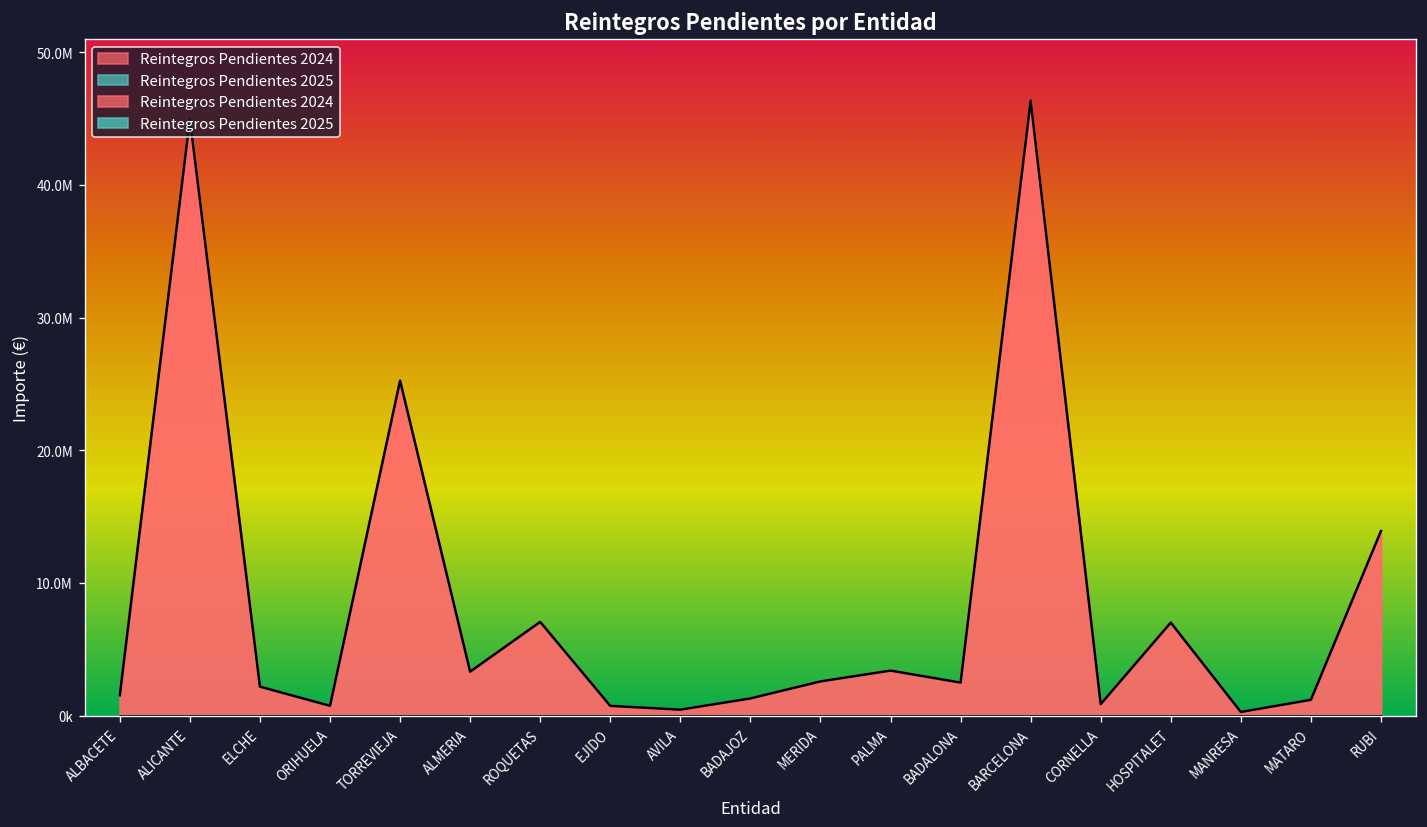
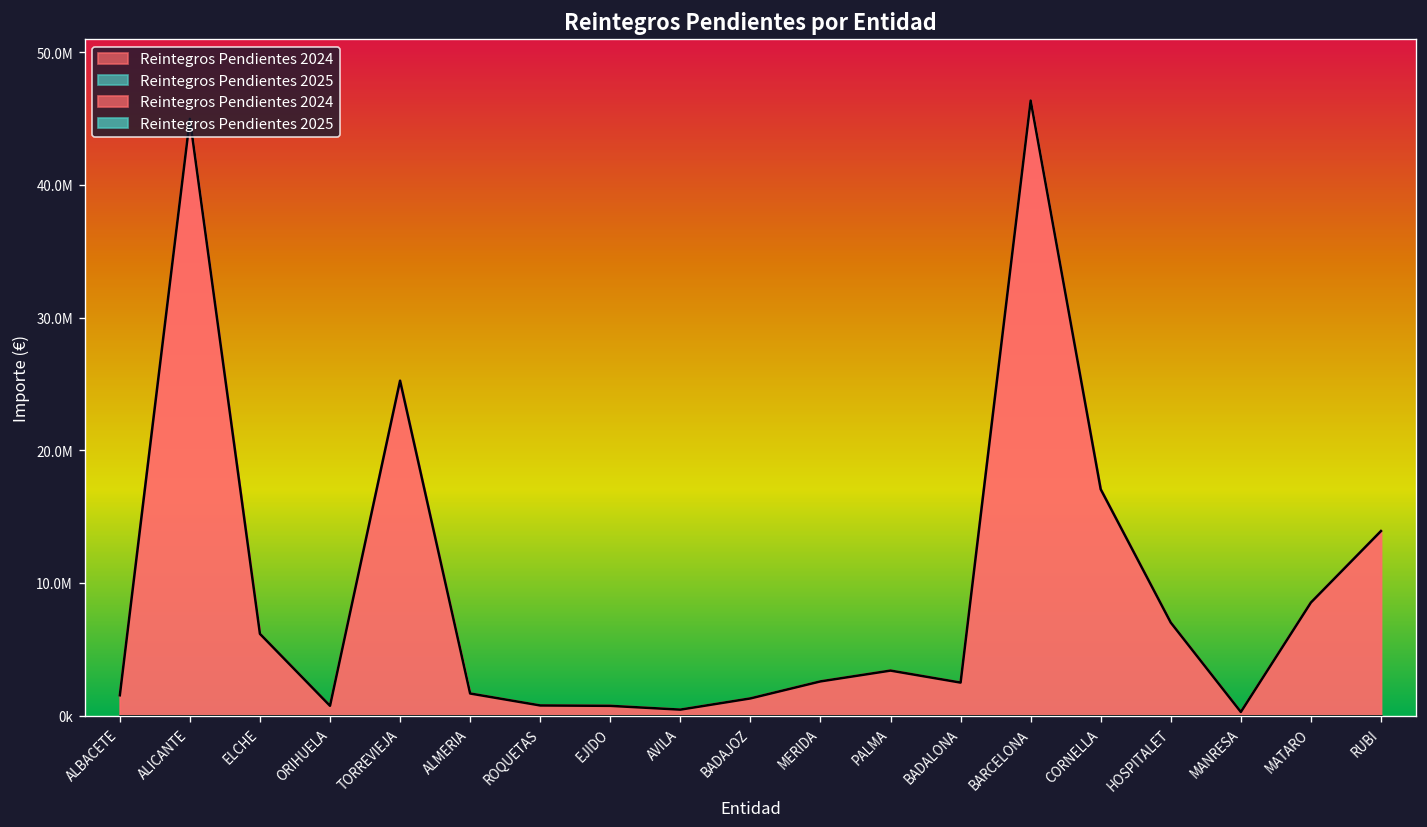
  {
    "Reintegros Pendientes 2024": {
      "ALBACETE": 1500000,
-     "ELCHE": 2200000,
+     "ELCHE": 6200000,
      "ORIHUELA": 700000,
      "TORREVIEJA": 25200000,
-     "ALMERIA": 3300000,
-     "ROQUETAS": 7100000,
+     "ALMERIA": 1700000,
+     "ROQUETAS": 800000,
      "EJIDO": 700000,
      "AVILA": 500000,
      "BADAJOZ": 1300000,
      "MERIDA": 2600000,
      "PALMA": 3400000,
      "BADALONA": 2500000,
      "BARCELONA": 46400000,
-     "CORNELLA": 900000,
+     "CORNELLA": 17100000,
      "HOSPITALET": 7000000,
      "MANRESA": 300000,
-     "MATARO": 1200000,
+     "MATARO": 8500000,
      "RUBI": 13900000
    },
    "Reintegros Pendientes 2025": {
      "ALBACETE": 0,
      "ALICANTE": 0,
      "ELCHE": 0,
      "ORIHUELA": 0,
      "TORREVIEJA": 0,
      "ALMERIA": 0,
      "ROQUETAS": 0,
      "EJIDO": 0,
      "AVILA": 0,
      "BADAJOZ": 0,
      "MERIDA": 0,
      "PALMA": 0,
      "BADALONA": 0,
      "BARCELONA": 0,
      "CORNELLA": 0,
      "HOSPITALET": 0,
      "MANRESA": 0,
      "MATARO": 0,
      "RUBI": 0
    }
  }
